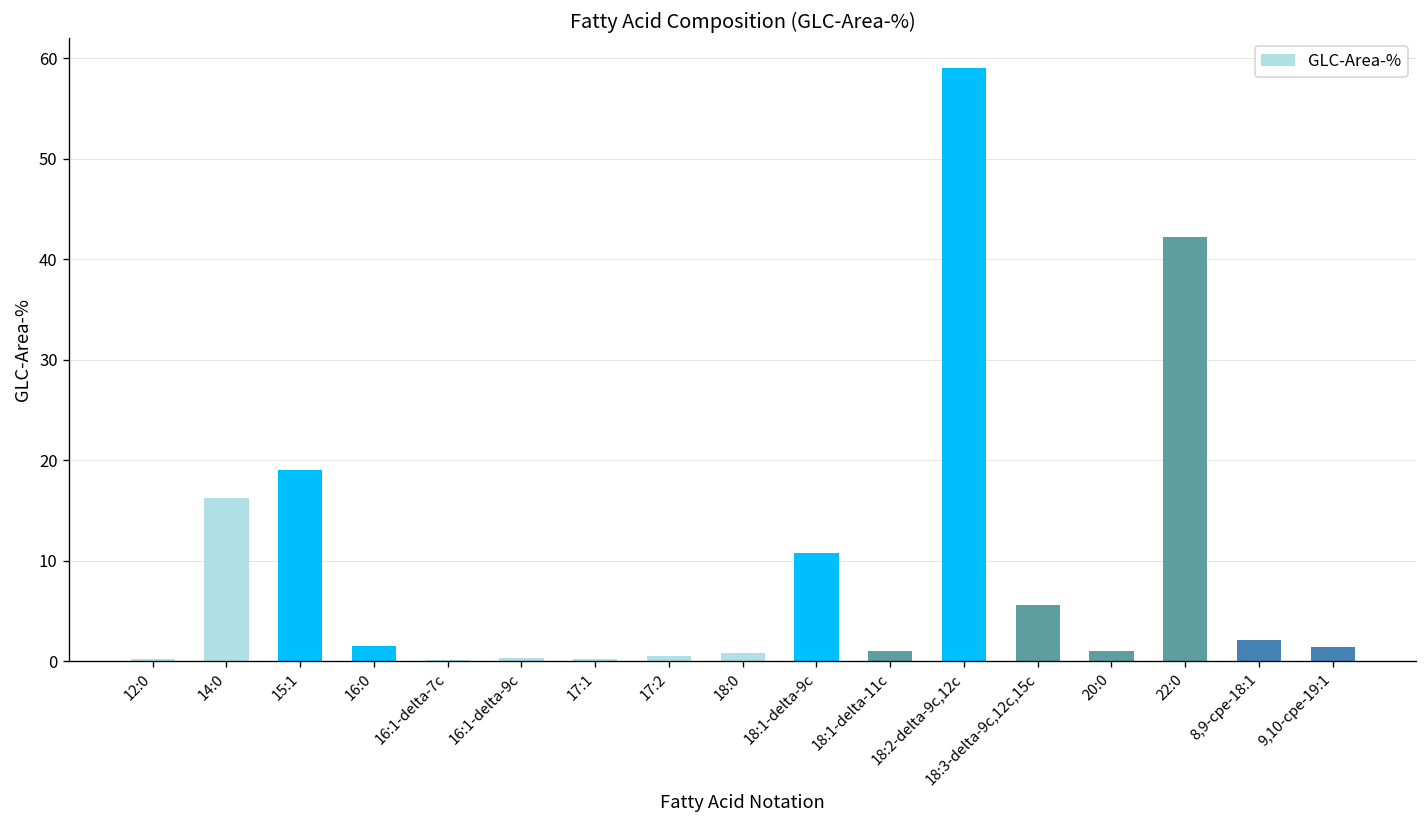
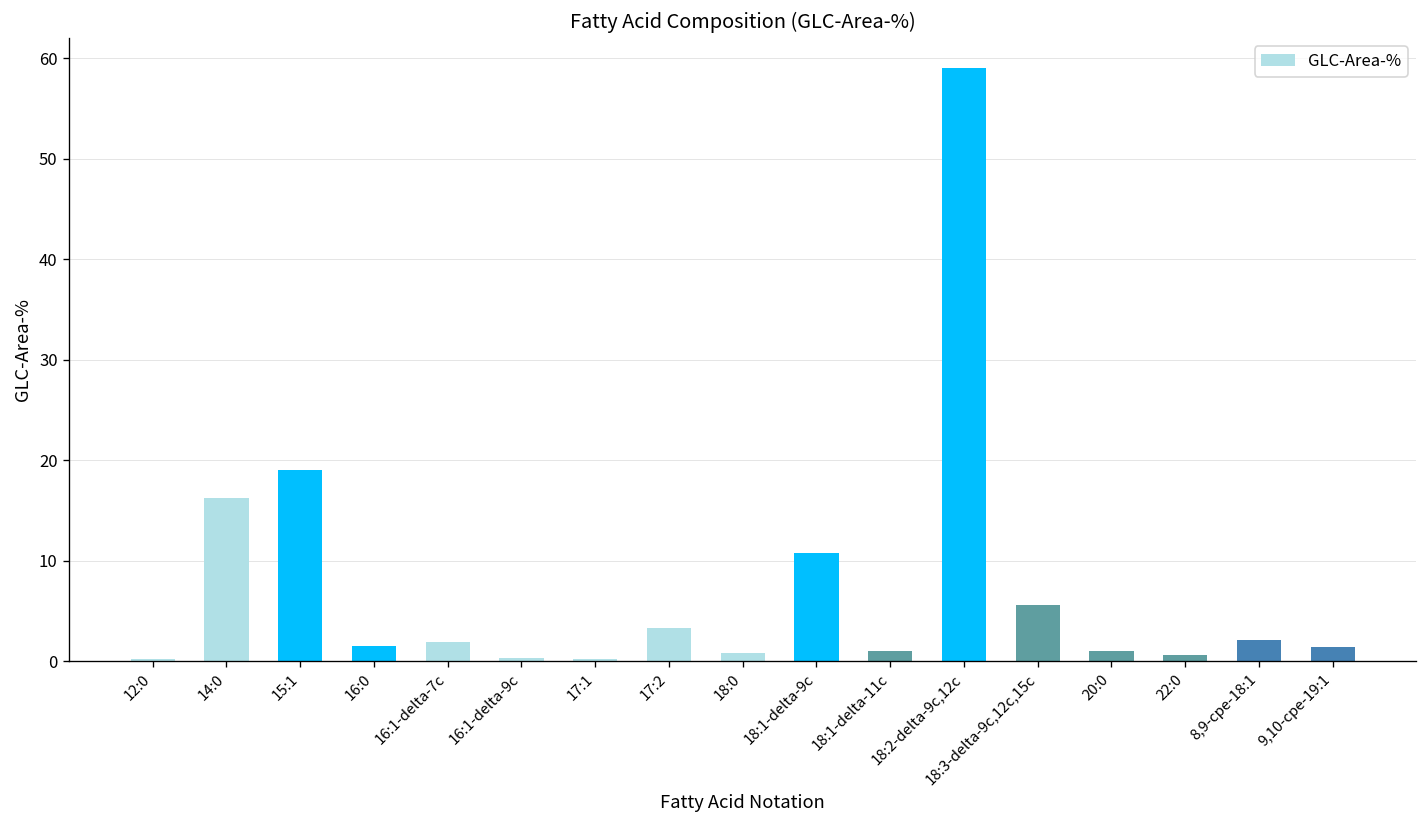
  {
    "14:0": 16,
    "15:1": 19,
    "16:0": 2,
-   "16:1-delta-7c": 0,
+   "16:1-delta-7c": 2,
    "16:1-delta-9c": 0,
-   "17:2": 1,
+   "17:2": 3,
    "18:0": 1,
    "18:1-delta-9c": 11,
    "18:1-delta-11c": 1,
    "18:2-delta-9c,12c": 59,
    "18:3-delta-9c,12c,15c": 6,
    "20:0": 1,
-   "22:0": 42,
+   "22:0": 1,
    "8,9-cpe-18:1": 2,
    "9,10-cpe-19:1": 1
  }
